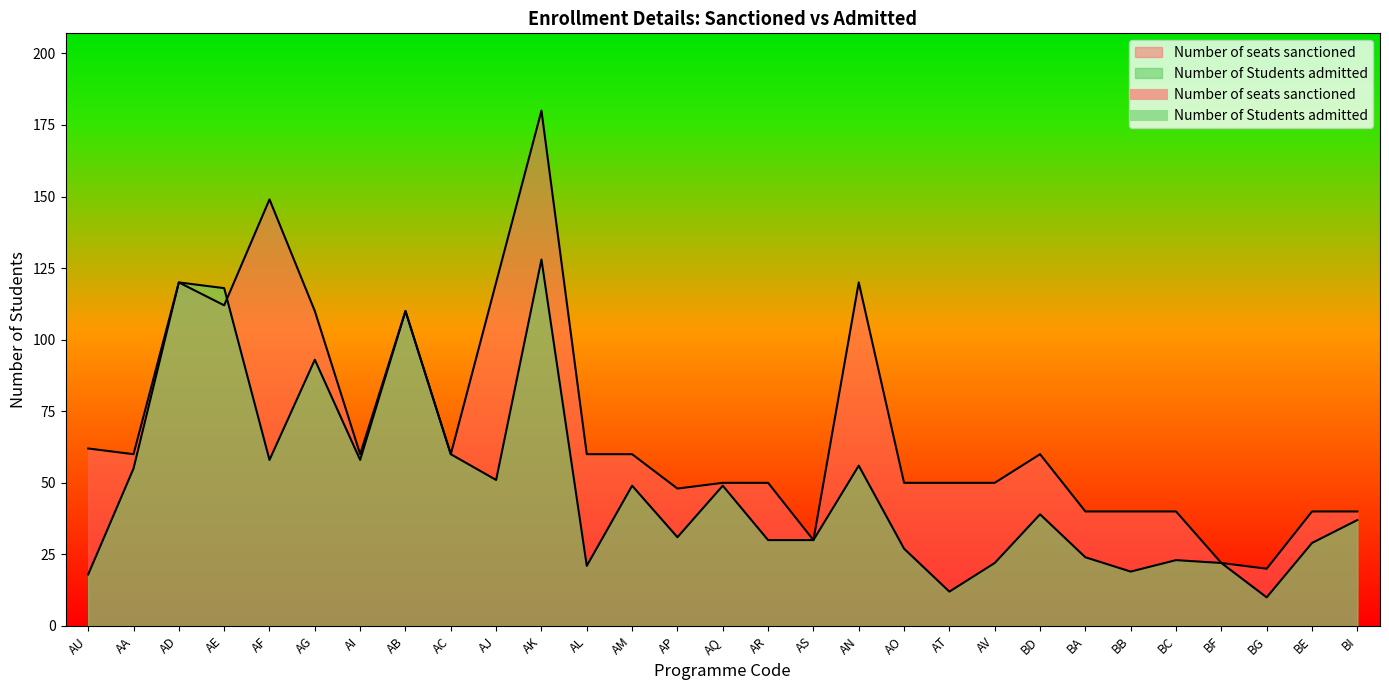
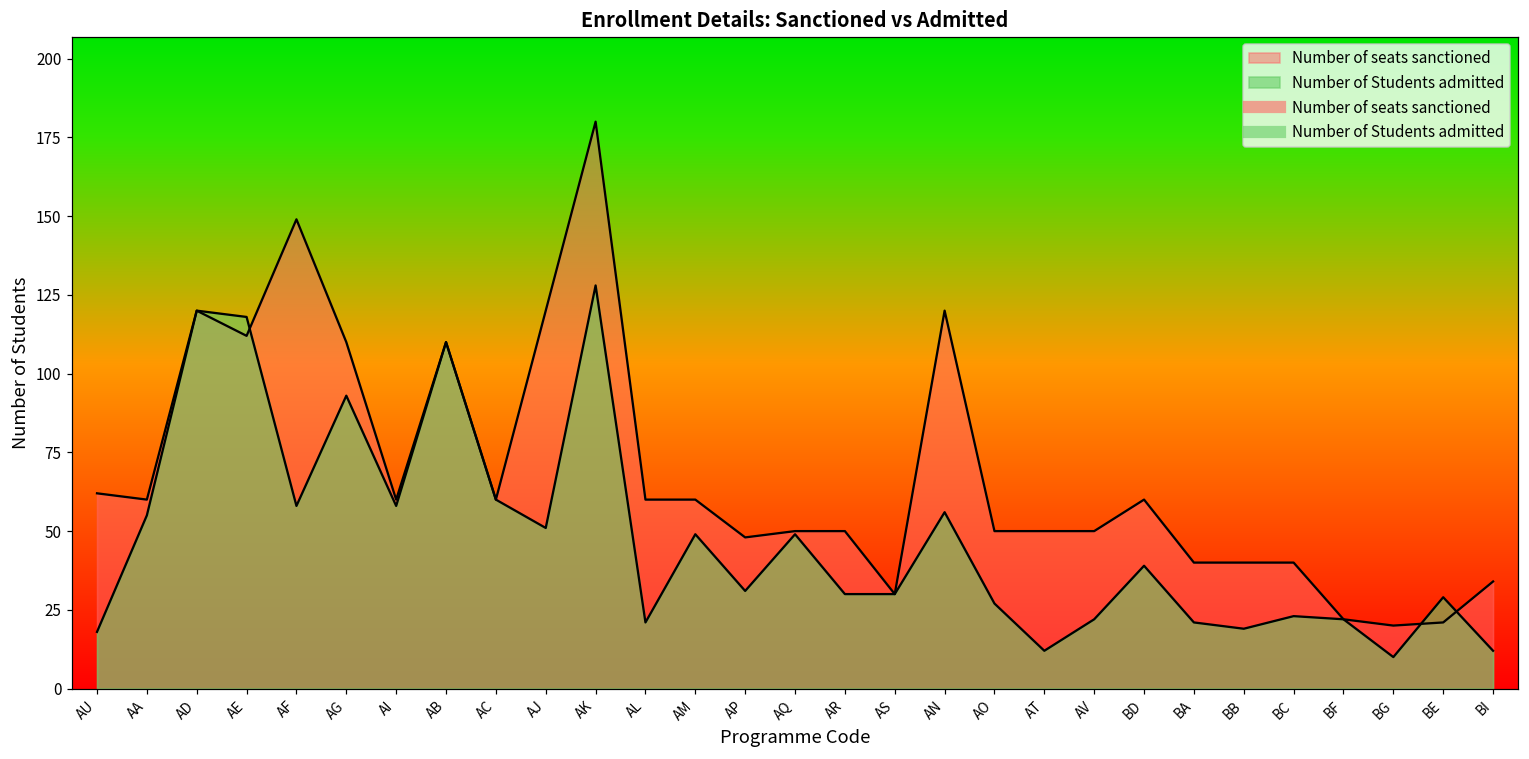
  {
    "Number of seats sanctioned": {
      "AU": 62,
      "AA": 60,
      "AE": 112,
      "AF": 149,
      "AG": 110,
      "AI": 60,
      "AJ": 120,
      "AK": 180,
      "AL": 60,
      "AM": 60,
      "AP": 48,
      "AQ": 50,
      "AR": 50,
      "AN": 120,
      "AO": 50,
      "AT": 50,
      "AV": 50,
      "BD": 60,
      "BA": 40,
      "BB": 40,
      "BC": 40,
      "BG": 20,
-     "BE": 40,
-     "BI": 40
+     "BE": 21,
+     "BI": 34
    },
    "Number of Students admitted": {
      "AU": 18,
      "AA": 55,
      "AE": 118,
      "AF": 58,
      "AG": 93,
      "AI": 58,
      "AJ": 51,
      "AK": 128,
      "AL": 21,
      "AM": 49,
      "AP": 31,
      "AQ": 49,
      "AR": 30,
      "AN": 56,
      "AO": 27,
      "AT": 12,
      "AV": 22,
      "BD": 39,
-     "BA": 24,
+     "BA": 21,
      "BB": 19,
      "BC": 23,
      "BG": 10,
      "BE": 29,
-     "BI": 37
+     "BI": 12
    }
  }
